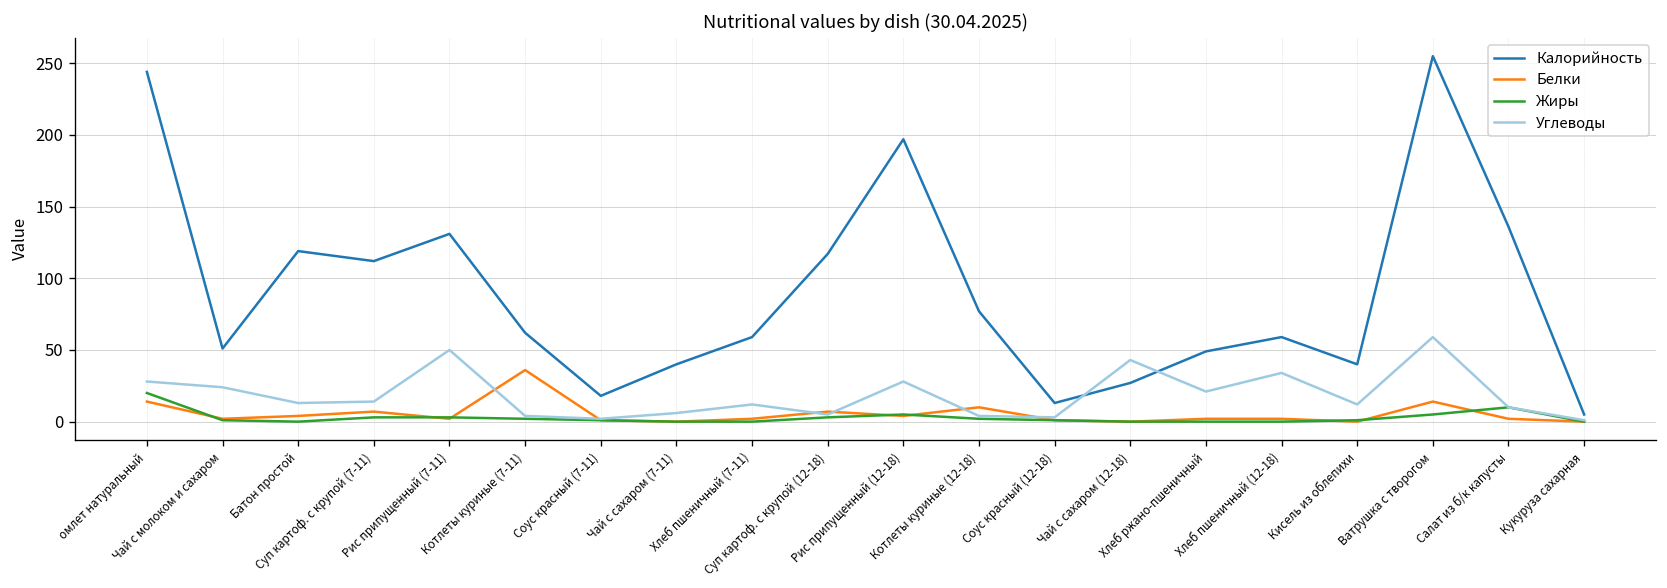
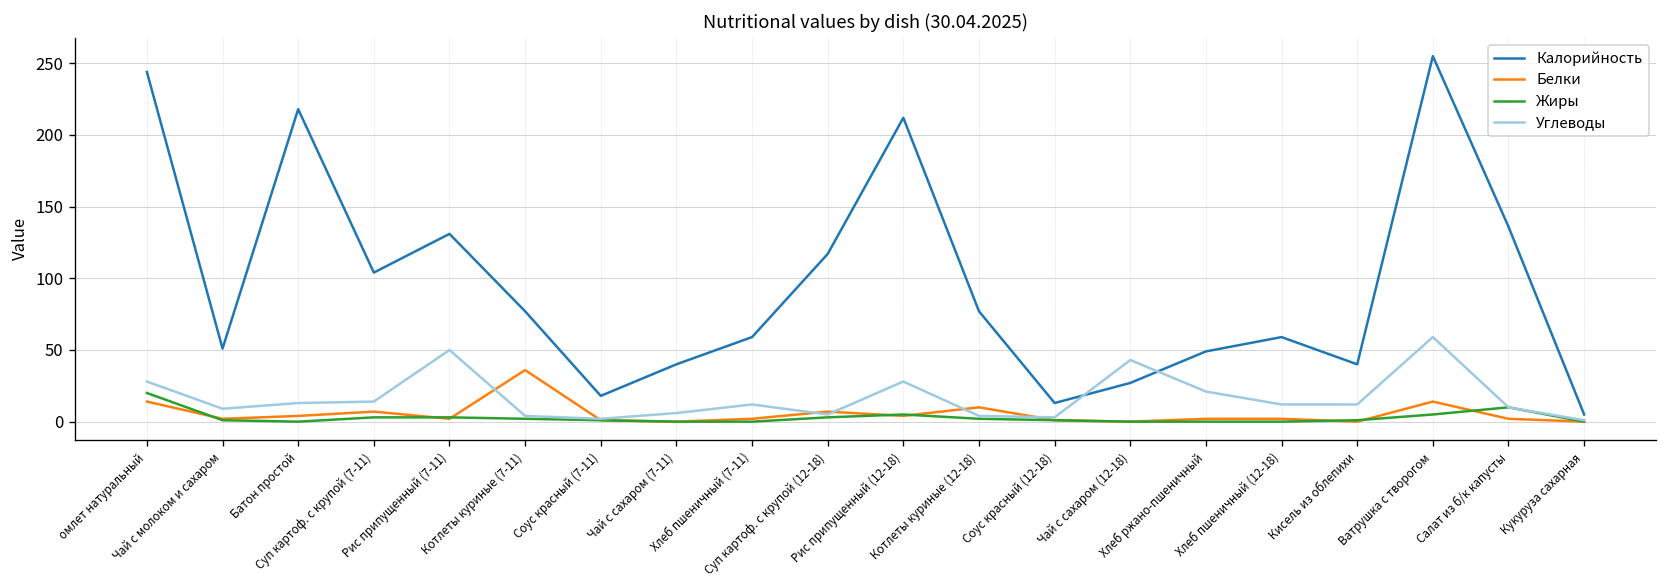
  {
    "Калорийность": {
      "омлет натуральный": 244,
      "Чай с молоком и сахаром": 51,
-     "Батон простой": 119,
-     "Суп картоф. с крупой (7-11)": 112,
+     "Батон простой": 218,
+     "Суп картоф. с крупой (7-11)": 104,
      "Рис припущенный (7-11)": 131,
-     "Котлеты куриные (7-11)": 62,
+     "Котлеты куриные (7-11)": 77,
      "Соус красный (7-11)": 18,
      "Чай с сахаром (7-11)": 40,
      "Хлеб пшеничный (7-11)": 59,
      "Суп картоф. с крупой (12-18)": 117,
-     "Рис припущенный (12-18)": 197,
+     "Рис припущенный (12-18)": 212,
      "Котлеты куриные (12-18)": 77,
      "Соус красный (12-18)": 13,
      "Чай с сахаром (12-18)": 27,
      "Хлеб ржано-пшеничный": 49,
      "Хлеб пшеничный (12-18)": 59,
      "Кисель из облепихи": 40,
      "Ватрушка с творогом": 255,
      "Салат из б/к капусты": 136,
      "Кукуруза сахарная": 5
    },
    "Белки": {
      "омлет натуральный": 14,
      "Батон простой": 4,
      "Суп картоф. с крупой (7-11)": 7,
      "Котлеты куриные (7-11)": 36,
      "Котлеты куриные (12-18)": 10,
      "Ватрушка с творогом": 14,
      "Салат из б/к капусты": 2
    },
    "Жиры": {
      "омлет натуральный": 20,
      "Батон простой": 0,
      "Суп картоф. с крупой (7-11)": 3,
      "Ватрушка с творогом": 5
    },
    "Углеводы": {
      "омлет натуральный": 28,
-     "Чай с молоком и сахаром": 24,
+     "Чай с молоком и сахаром": 9,
      "Батон простой": 13,
      "Суп картоф. с крупой (7-11)": 14,
      "Рис припущенный (7-11)": 50,
      "Чай с сахаром (7-11)": 6,
      "Хлеб пшеничный (7-11)": 12,
      "Рис припущенный (12-18)": 28,
      "Чай с сахаром (12-18)": 43,
      "Хлеб ржано-пшеничный": 21,
-     "Хлеб пшеничный (12-18)": 34,
+     "Хлеб пшеничный (12-18)": 12,
      "Кисель из облепихи": 12,
      "Ватрушка с творогом": 59
    }
  }
